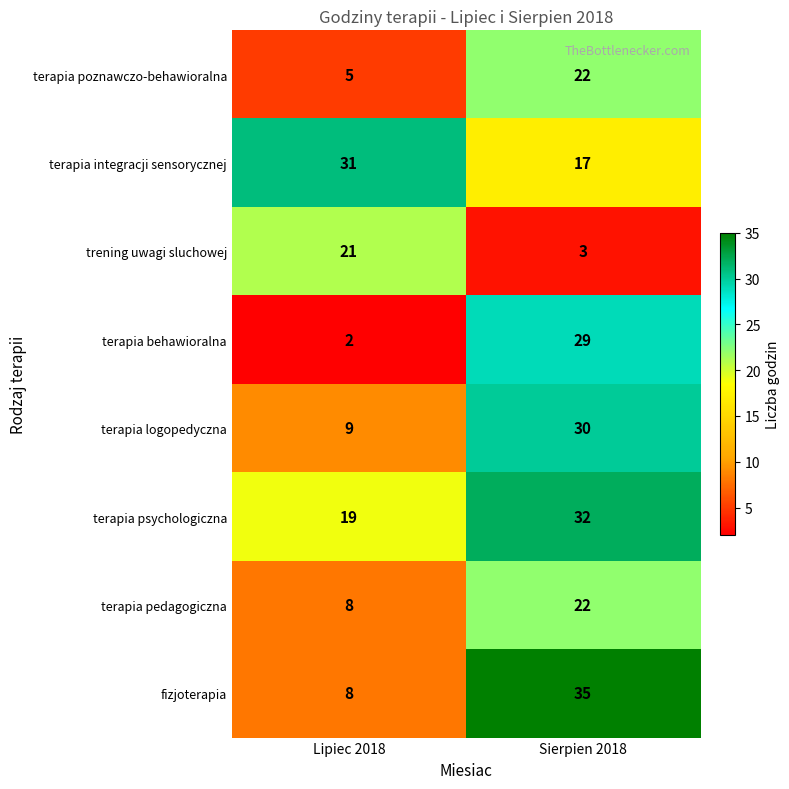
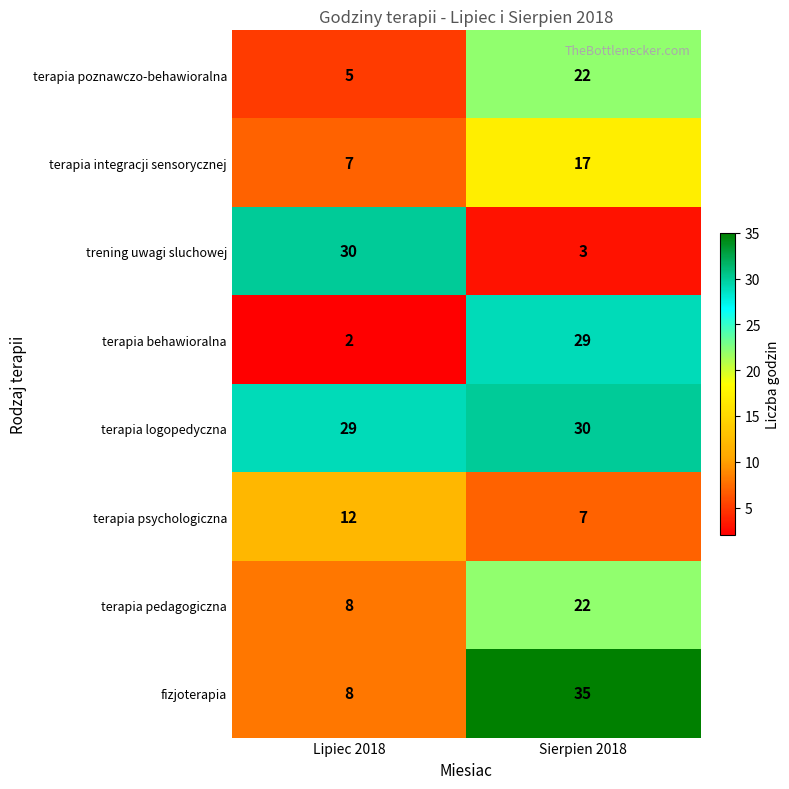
  {
    "terapia poznawczo-behawioralna": {
      "Lipiec 2018": 5
    },
    "terapia integracji sensorycznej": {
-     "Lipiec 2018": 31,
+     "Lipiec 2018": 7,
      "Sierpien 2018": 17
    },
    "trening uwagi sluchowej": {
-     "Lipiec 2018": 21,
+     "Lipiec 2018": 30,
      "Sierpien 2018": 3
    },
    "terapia behawioralna": {
      "Lipiec 2018": 2,
      "Sierpien 2018": 29
    },
    "terapia logopedyczna": {
-     "Lipiec 2018": 9,
+     "Lipiec 2018": 29,
      "Sierpien 2018": 30
    },
    "terapia psychologiczna": {
-     "Lipiec 2018": 19,
-     "Sierpien 2018": 32
+     "Lipiec 2018": 12,
+     "Sierpien 2018": 7
    },
    "terapia pedagogiczna": {
      "Lipiec 2018": 8,
      "Sierpien 2018": 22
    },
    "fizjoterapia": {
      "Lipiec 2018": 8,
      "Sierpien 2018": 35
    }
  }
